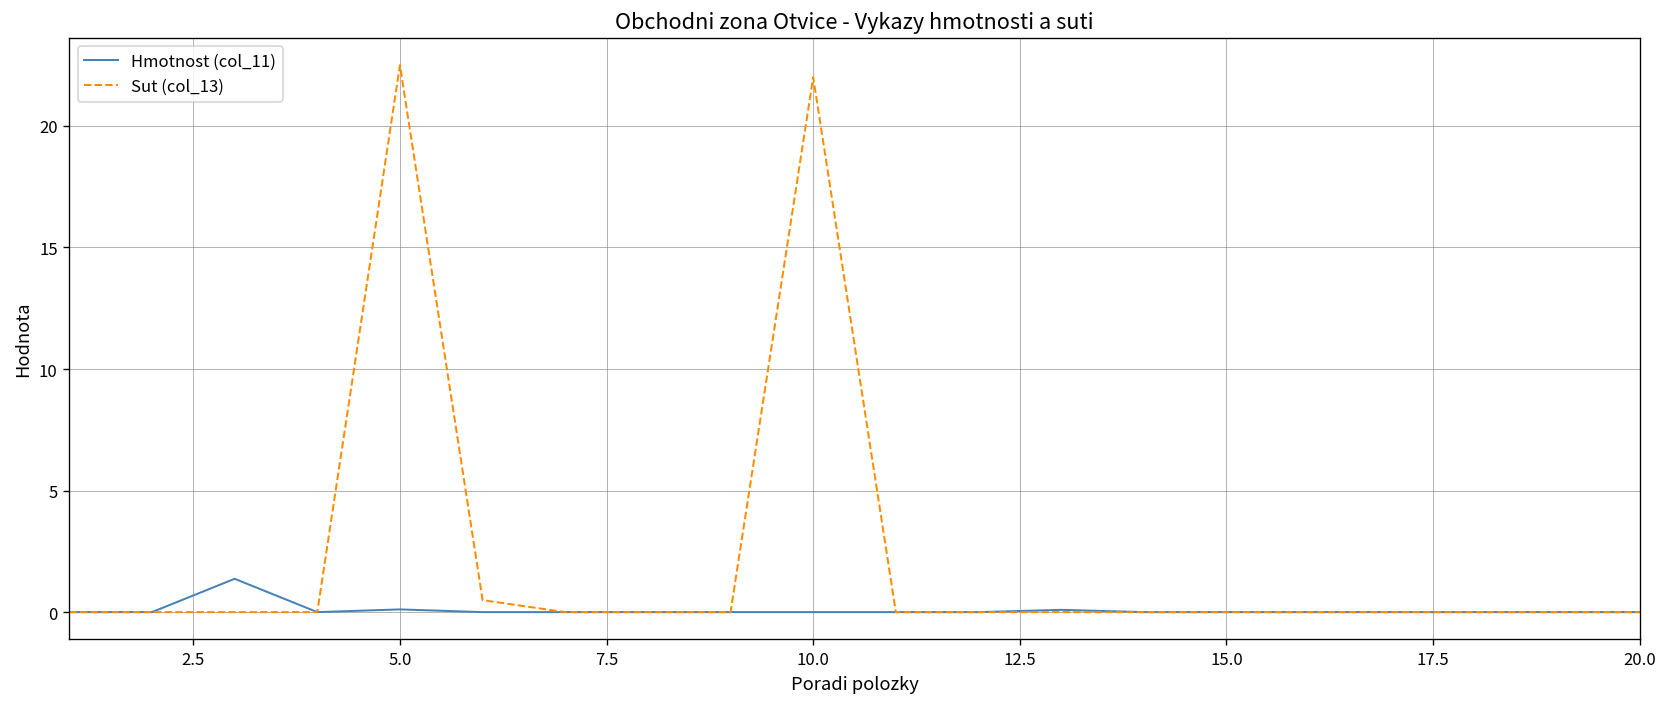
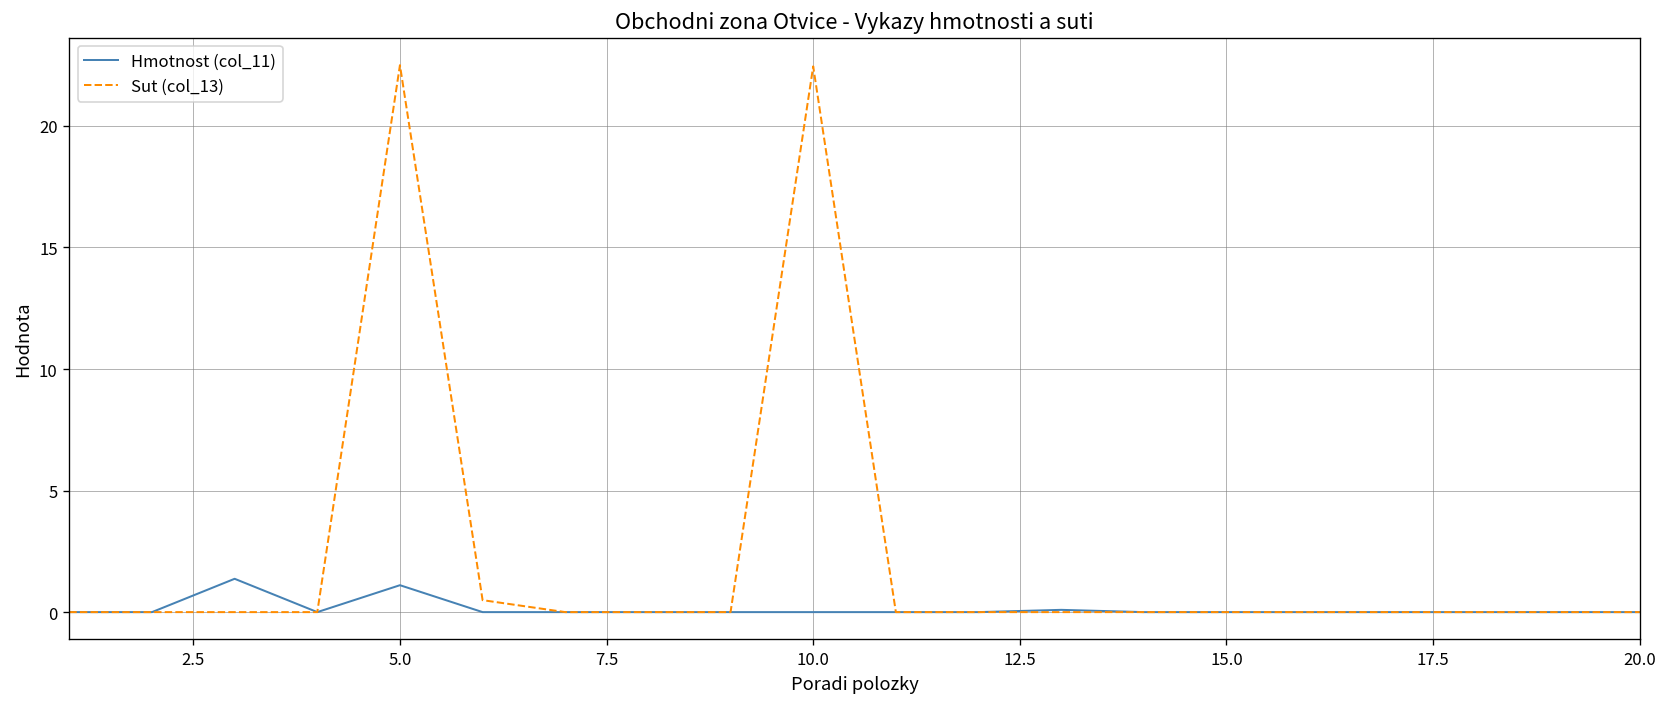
  {
    "Hmotnost (col_11)": {
-     "5.0": 0.1,
+     "5.0": 1.1,
      "10.0": 0.0
    },
    "Sut (col_13)": {
      "5.0": 22.5,
-     "10.0": 22.0
+     "10.0": 22.4
    }
  }
